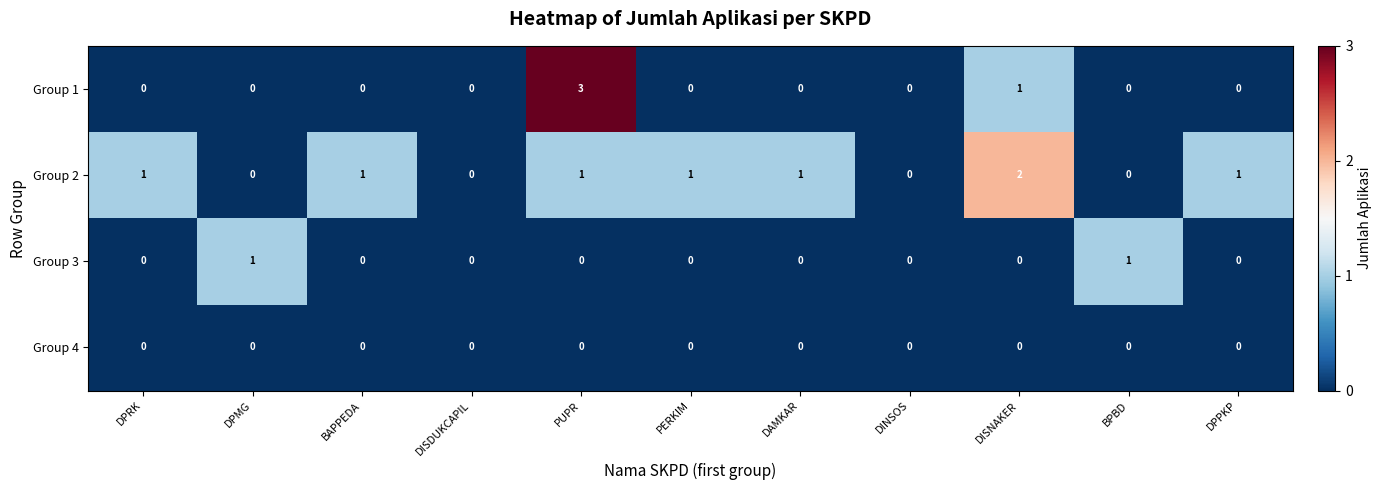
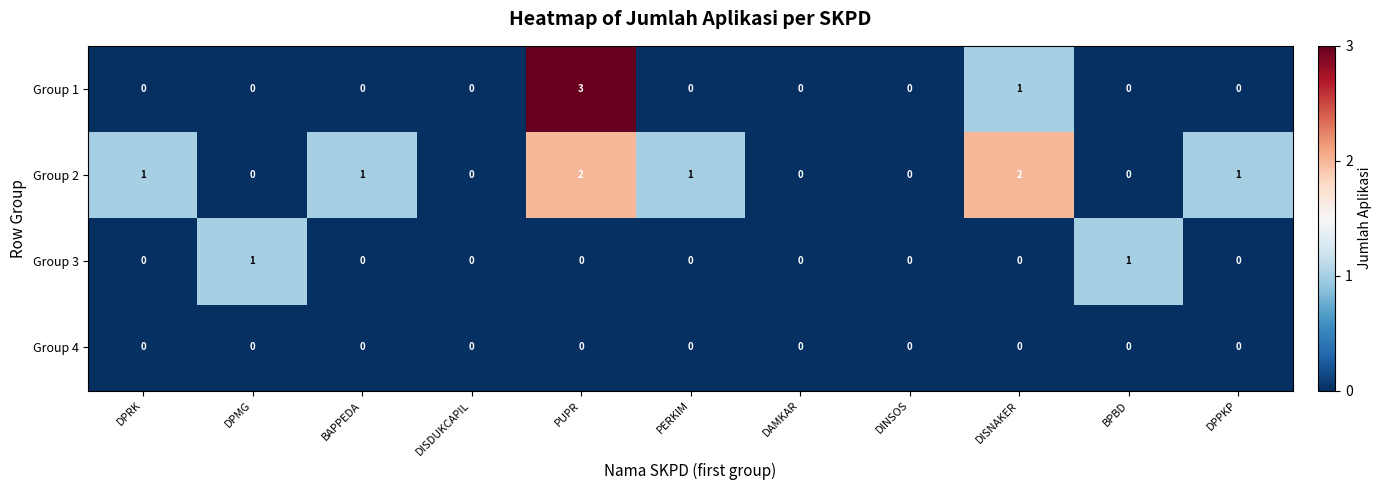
  {
    "Group 1": {
      "DPRK": 0,
      "DPMG": 0,
      "BAPPEDA": 0,
      "DISDUKCAPIL": 0,
      "PUPR": 3,
      "PERKIM": 0,
      "DAMKAR": 0,
      "DINSOS": 0,
      "DISNAKER": 1,
      "BPBD": 0,
      "DPPKP": 0
    },
    "Group 2": {
      "DPRK": 1,
      "DPMG": 0,
      "BAPPEDA": 1,
      "DISDUKCAPIL": 0,
-     "PUPR": 1,
+     "PUPR": 2,
      "PERKIM": 1,
-     "DAMKAR": 1,
+     "DAMKAR": 0,
      "DINSOS": 0,
      "DISNAKER": 2,
      "BPBD": 0,
      "DPPKP": 1
    },
    "Group 3": {
      "DPRK": 0,
      "DPMG": 1,
      "BAPPEDA": 0,
      "DISDUKCAPIL": 0,
      "PUPR": 0,
      "PERKIM": 0,
      "DAMKAR": 0,
      "DINSOS": 0,
      "DISNAKER": 0,
      "BPBD": 1,
      "DPPKP": 0
    },
    "Group 4": {
      "DPRK": 0,
      "DPMG": 0,
      "BAPPEDA": 0,
      "DISDUKCAPIL": 0,
      "PUPR": 0,
      "PERKIM": 0,
      "DAMKAR": 0,
      "DINSOS": 0,
      "DISNAKER": 0,
      "BPBD": 0,
      "DPPKP": 0
    }
  }
